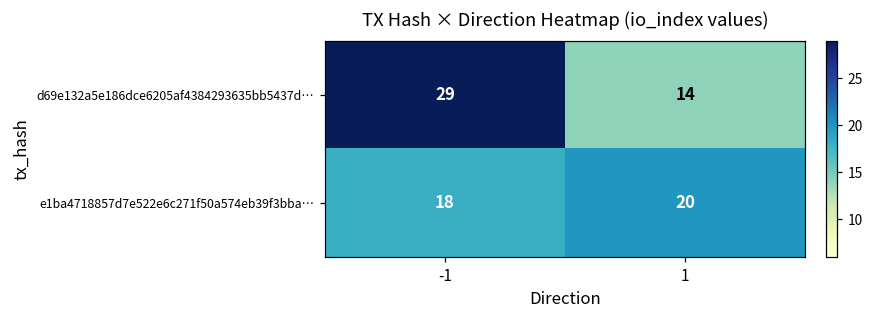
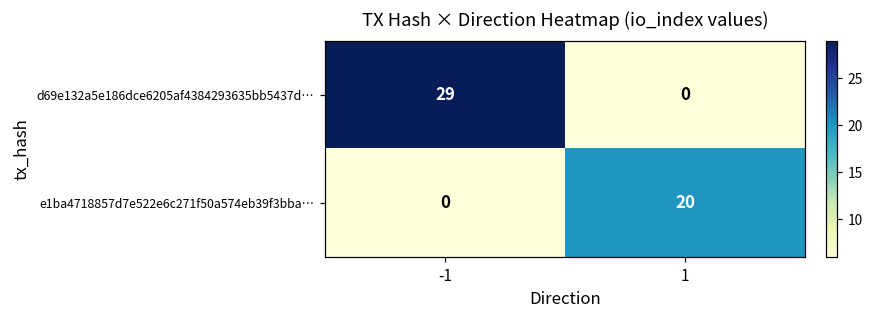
  {
    "d69e132a5e186dce6205af4384293635bb5437d…": {
      "-1": 29,
-     "1": 14
+     "1": 0
    },
    "e1ba4718857d7e522e6c271f50a574eb39f3bba…": {
-     "-1": 18,
+     "-1": 0,
      "1": 20
    }
  }
